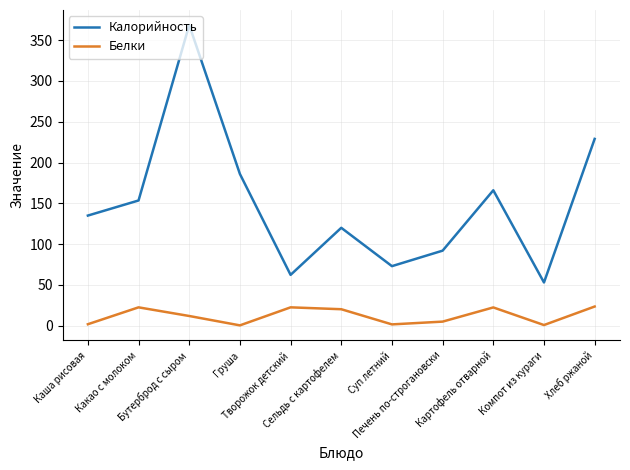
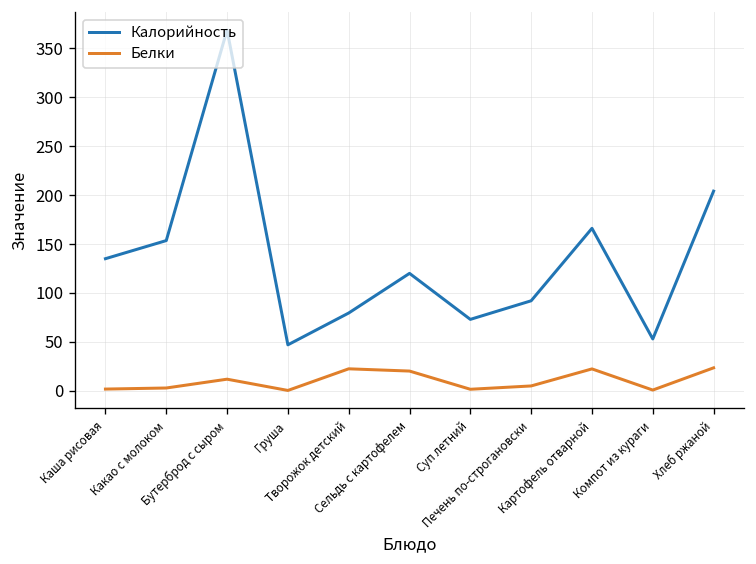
  {
    "Калорийность": {
      "Каша рисовая": 140,
      "Какао с молоком": 150,
-     "Груша": 190,
-     "Творожок детский": 60,
+     "Груша": 50,
+     "Творожок детский": 80,
      "Сельдь с картофелем": 120,
      "Суп летний": 70,
      "Печень по-строгановски": 90,
      "Картофель отварной": 170,
      "Компот из кураги": 50,
-     "Хлеб ржаной": 230
+     "Хлеб ржаной": 200
    },
    "Белки": {
      "Каша рисовая": 0,
-     "Какао с молоком": 20,
+     "Какао с молоком": 0,
      "Бутерброд с сыром": 10,
      "Груша": 0,
      "Творожок детский": 20,
      "Сельдь с картофелем": 20,
      "Суп летний": 0,
      "Печень по-строгановски": 10,
      "Картофель отварной": 20,
      "Компот из кураги": 0,
      "Хлеб ржаной": 20
    }
  }
